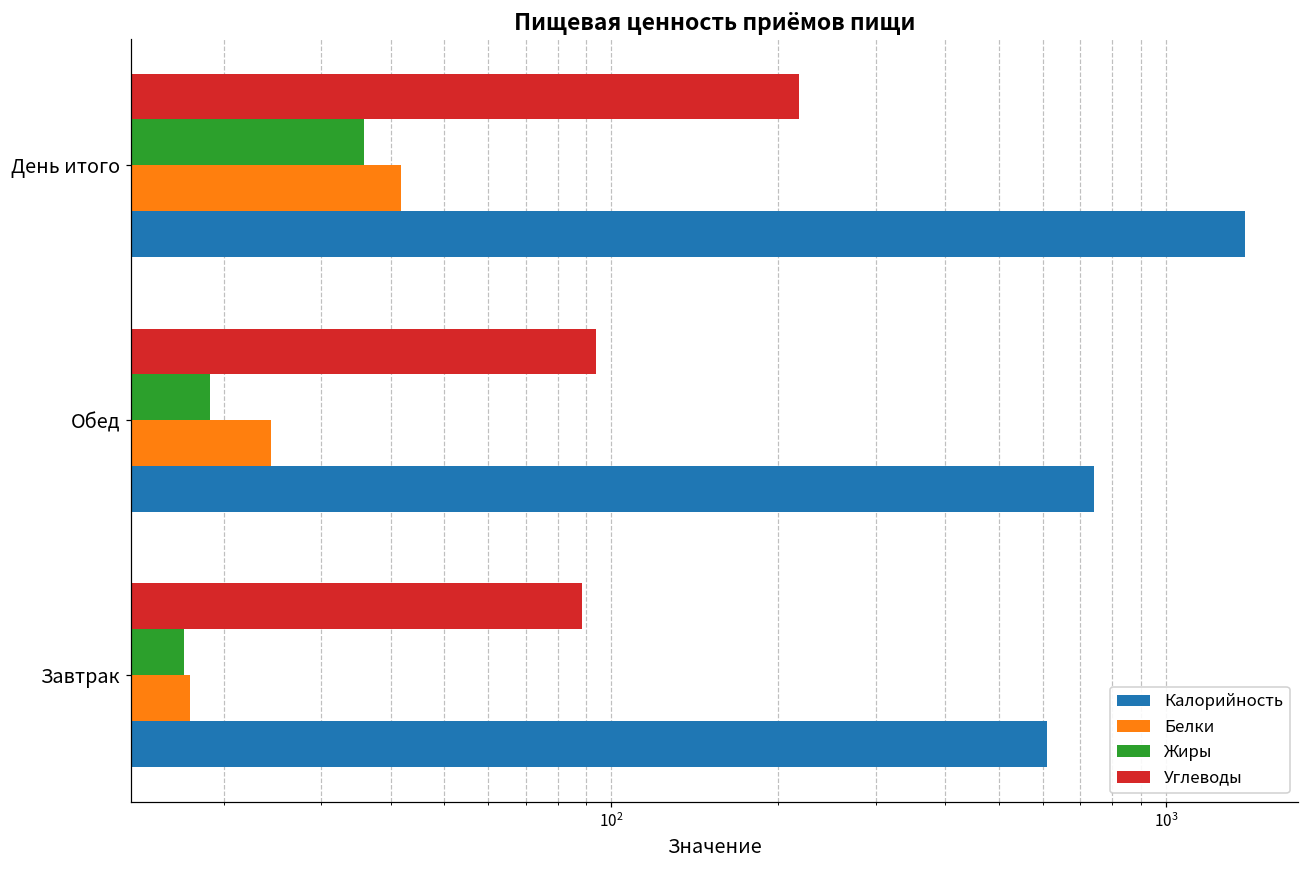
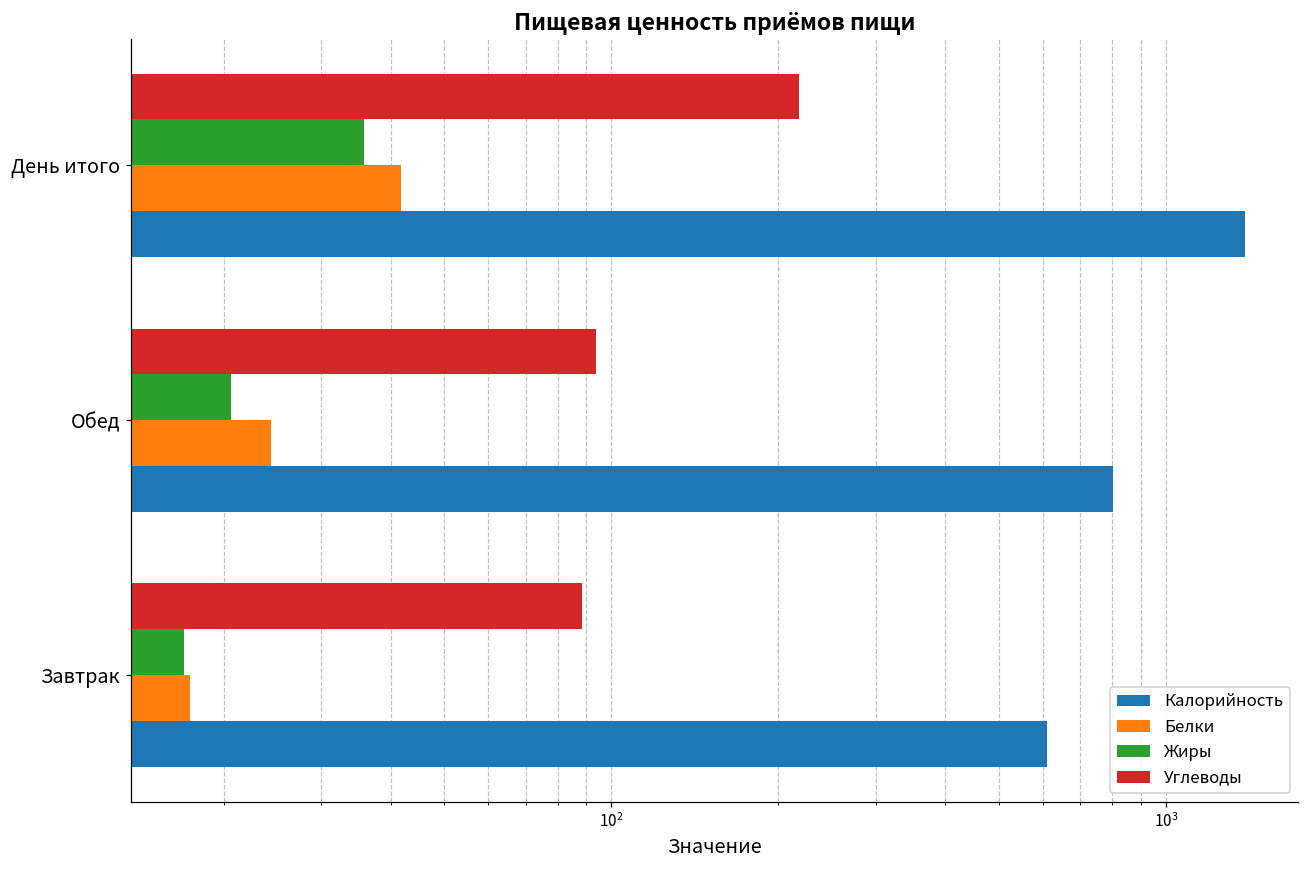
  {
    "Калорийность": {
      "День итого": 1390,
-     "Обед": 740,
+     "Обед": 800,
      "Завтрак": 610
    },
    "Белки": {
      "День итого": 42,
      "Обед": 24,
      "Завтрак": 17.4
    },
    "Жиры": {
      "День итого": 36,
-     "Обед": 18.9,
+     "Обед": 20.7,
      "Завтрак": 17.0
    },
    "Углеводы": {
      "День итого": 217,
      "Обед": 94,
      "Завтрак": 88
    }
  }
